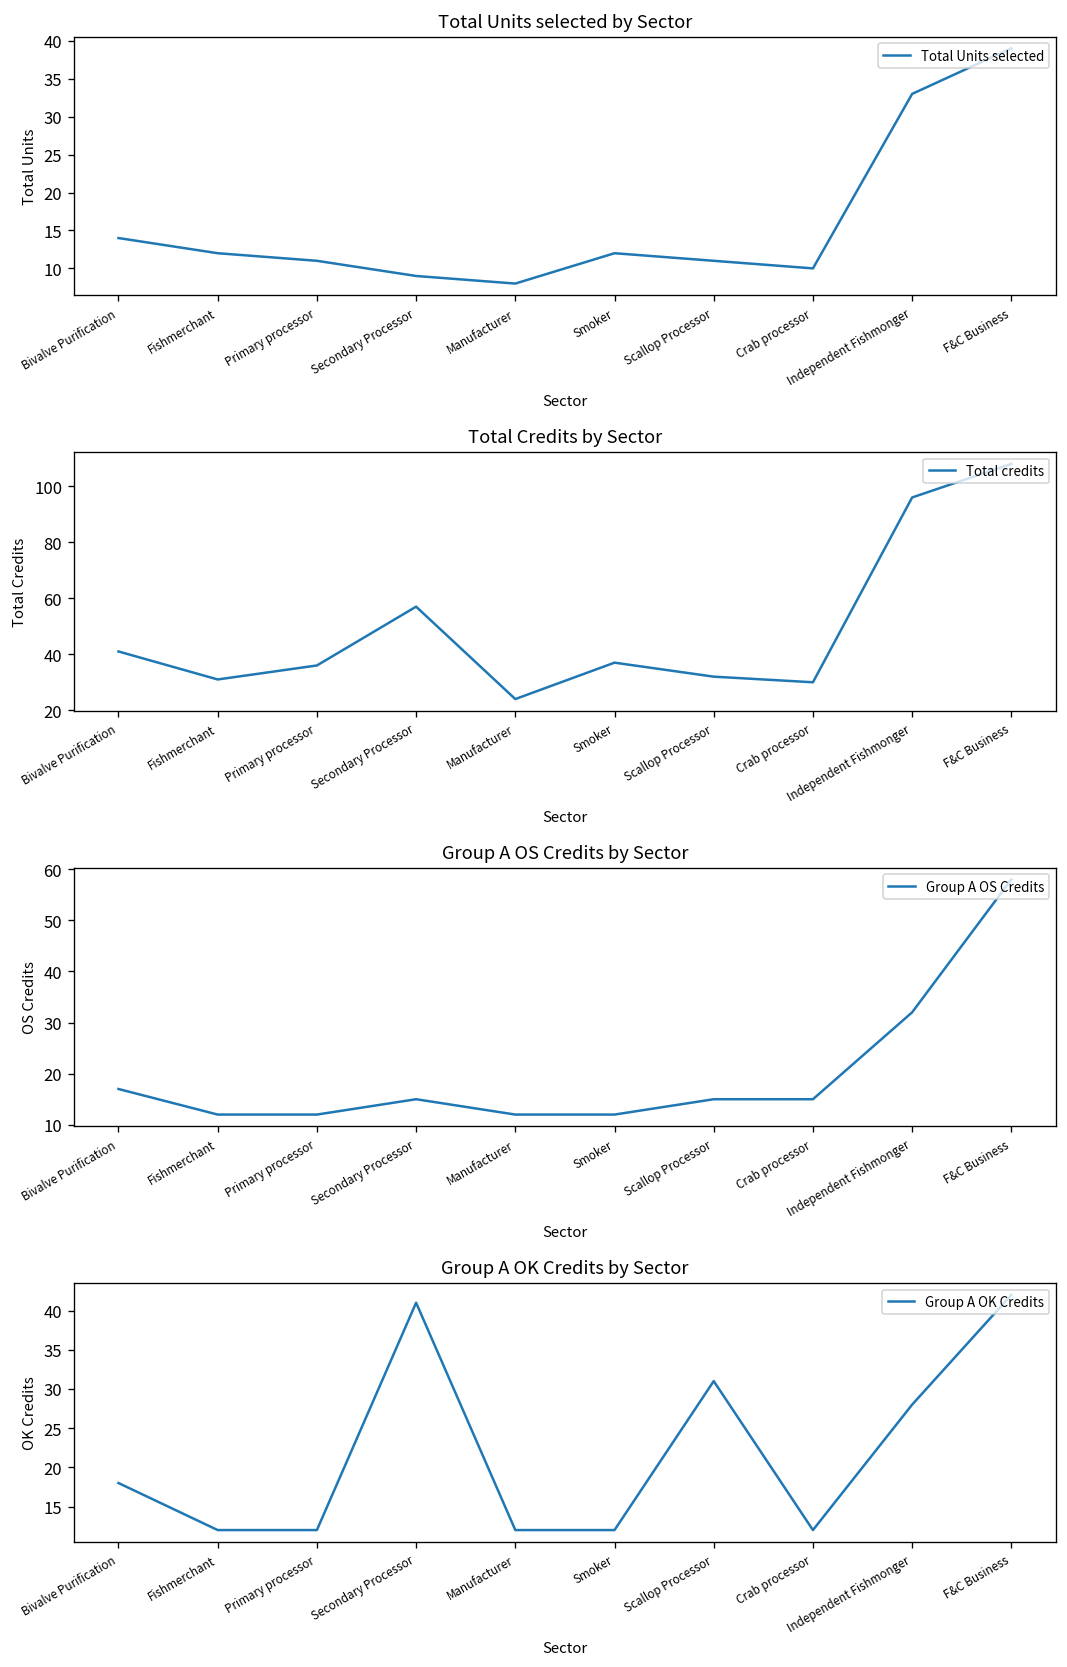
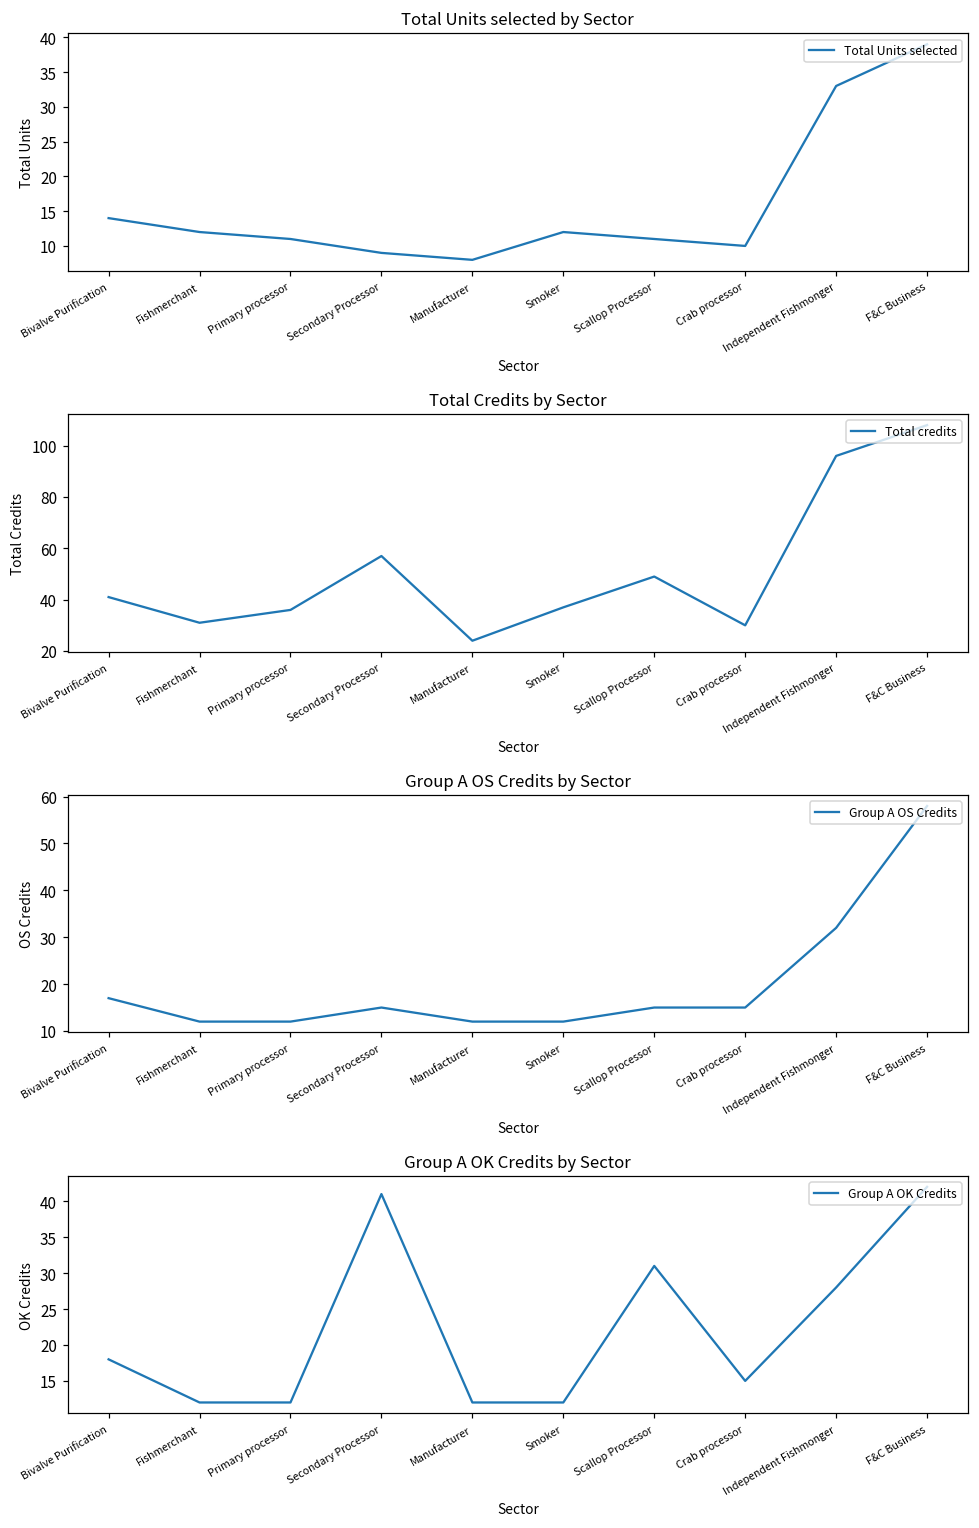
  {
    "Total Units selected by Sector": {
      "Bivalve Purification": 14,
      "Fishmerchant": 12,
      "Primary processor": 11,
      "Secondary Processor": 9,
      "Manufacturer": 8,
      "Smoker": 12,
      "Scallop Processor": 11,
      "Crab processor": 10,
      "Independent Fishmonger": 33
    },
    "Total Credits by Sector": {
      "Bivalve Purification": 41,
      "Fishmerchant": 31,
      "Primary processor": 36,
      "Secondary Processor": 57,
      "Manufacturer": 24,
      "Smoker": 37,
-     "Scallop Processor": 32,
+     "Scallop Processor": 49,
      "Crab processor": 30,
      "Independent Fishmonger": 96
    },
    "Group A OS Credits by Sector": {
      "Bivalve Purification": 17,
      "Fishmerchant": 12,
      "Primary processor": 12,
      "Secondary Processor": 15,
      "Manufacturer": 12,
      "Smoker": 12,
      "Scallop Processor": 15,
      "Crab processor": 15,
      "Independent Fishmonger": 32
    },
    "Group A OK Credits by Sector": {
      "Bivalve Purification": 18,
      "Fishmerchant": 12,
      "Primary processor": 12,
      "Secondary Processor": 41,
      "Manufacturer": 12,
      "Smoker": 12,
      "Scallop Processor": 31,
-     "Crab processor": 12,
+     "Crab processor": 15,
      "Independent Fishmonger": 28
    }
  }
